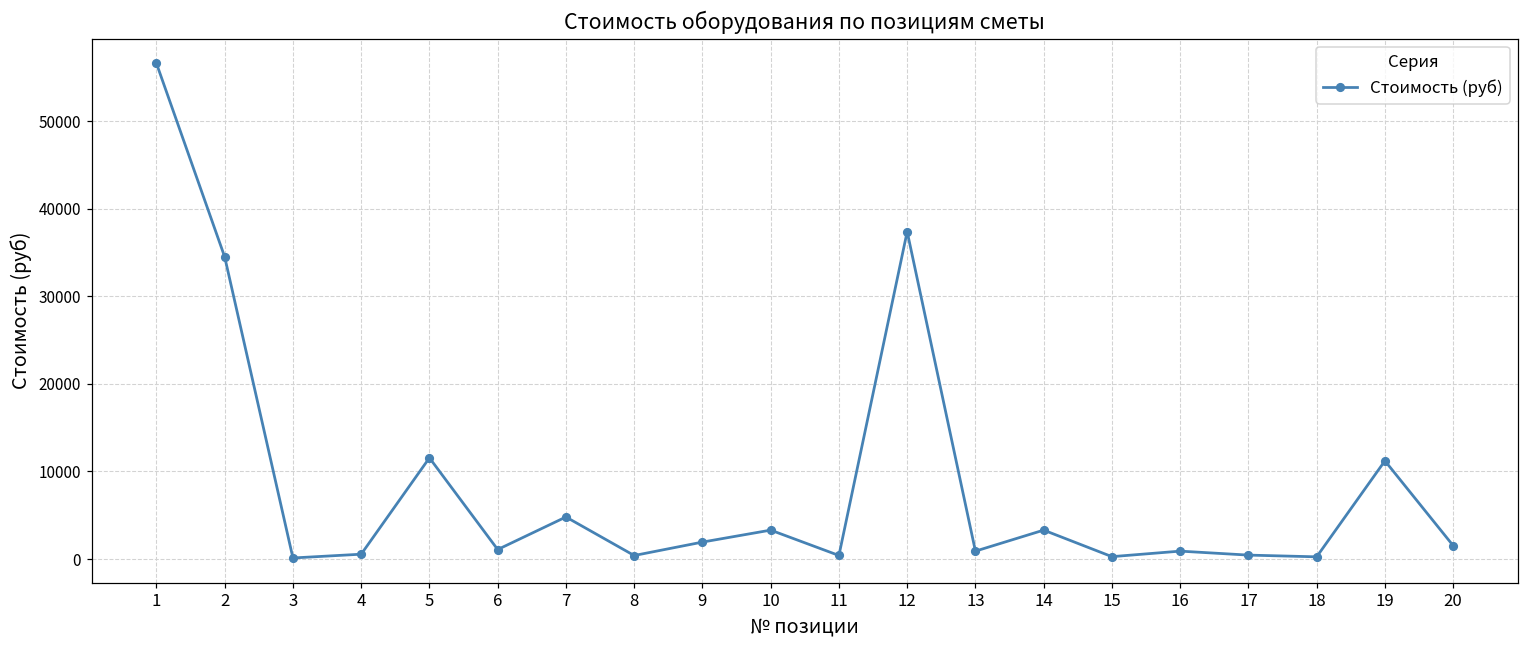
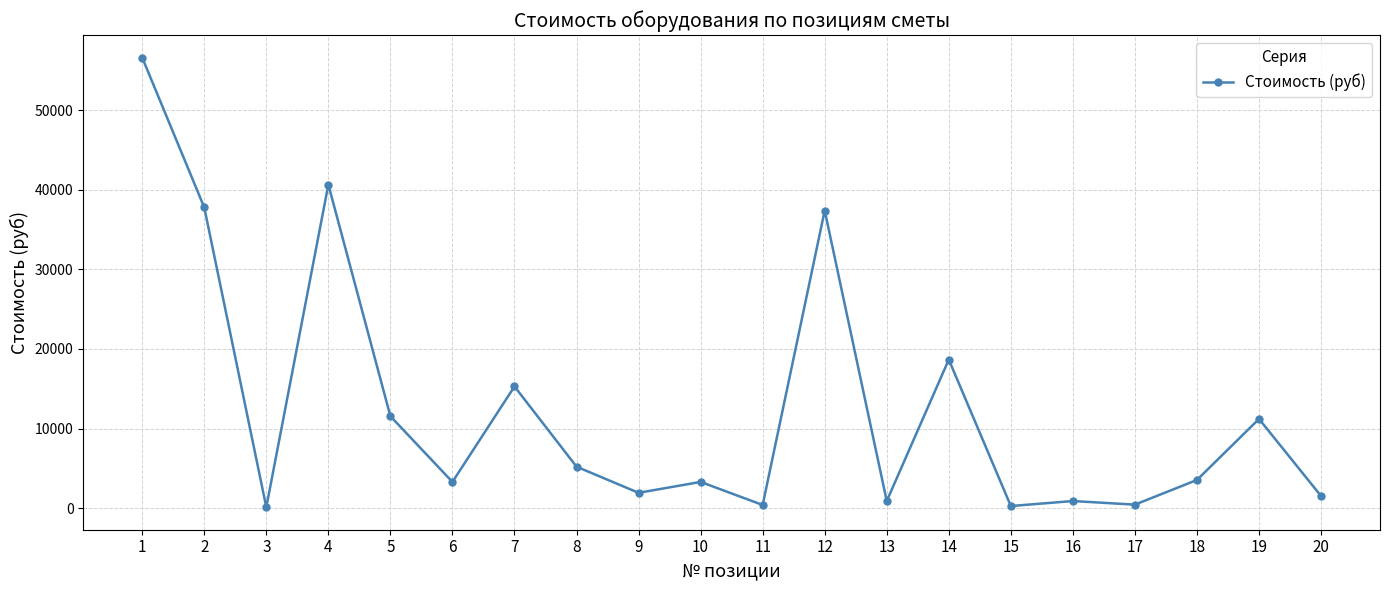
  {
    "1": 57000,
-   "2": 35000,
+   "2": 38000,
    "3": 0,
-   "4": 1000,
+   "4": 41000,
    "5": 12000,
-   "6": 1000,
-   "7": 5000,
-   "8": 0,
+   "6": 3000,
+   "7": 15000,
+   "8": 5000,
    "9": 2000,
    "10": 3000,
    "11": 0,
    "12": 37000,
    "13": 1000,
-   "14": 3000,
+   "14": 19000,
    "15": 0,
    "16": 1000,
    "17": 0,
-   "18": 0,
+   "18": 4000,
    "19": 11000,
    "20": 2000
  }
